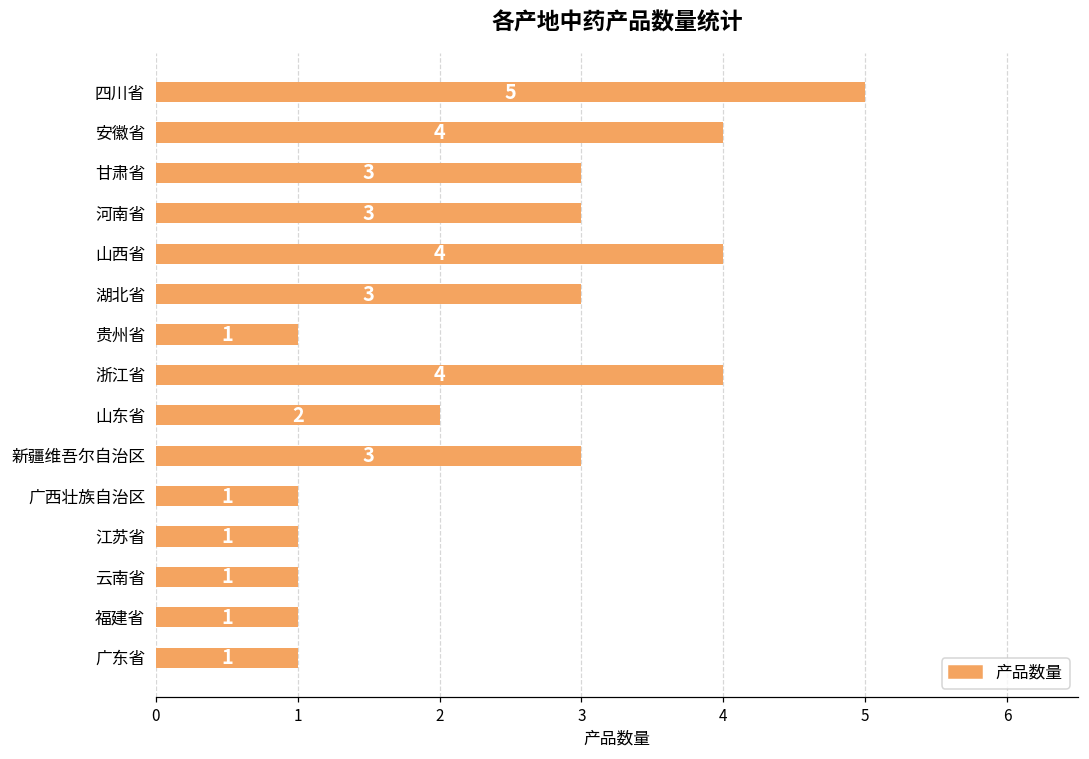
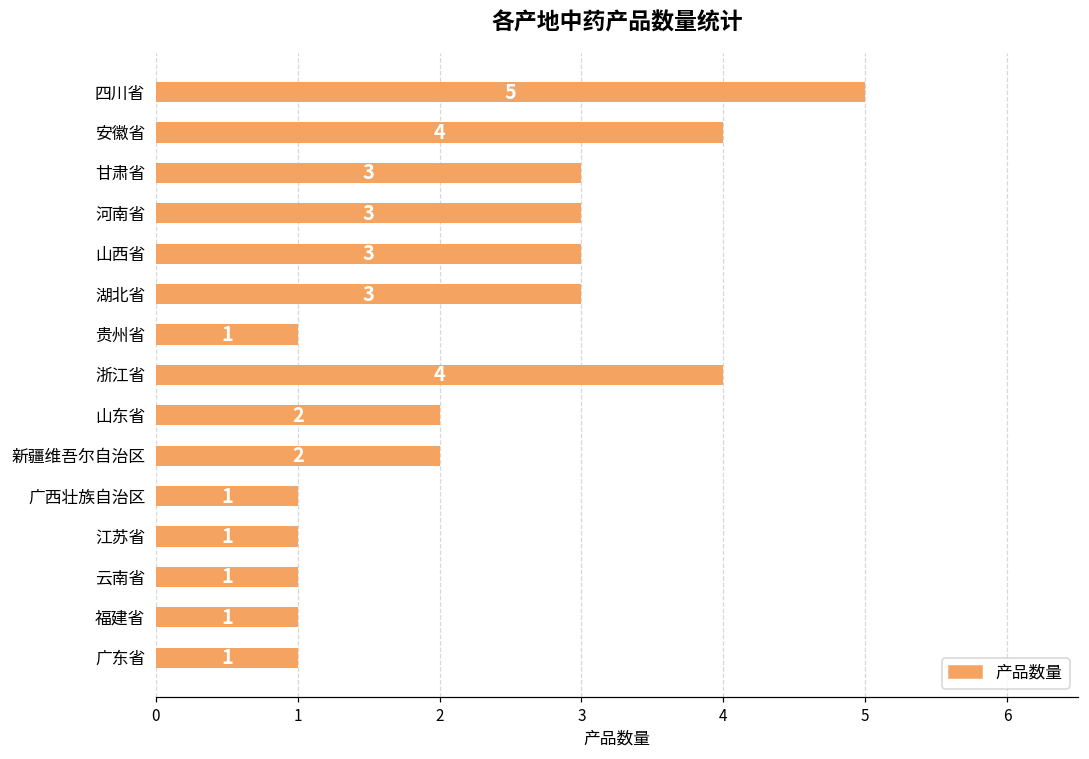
  {
    "四川省": 5,
    "安徽省": 4,
    "甘肃省": 3,
    "河南省": 3,
-   "山西省": 4,
+   "山西省": 3,
    "湖北省": 3,
    "贵州省": 1,
    "浙江省": 4,
    "山东省": 2,
-   "新疆维吾尔自治区": 3,
+   "新疆维吾尔自治区": 2,
    "广西壮族自治区": 1,
    "江苏省": 1,
    "云南省": 1,
    "福建省": 1,
    "广东省": 1
  }
